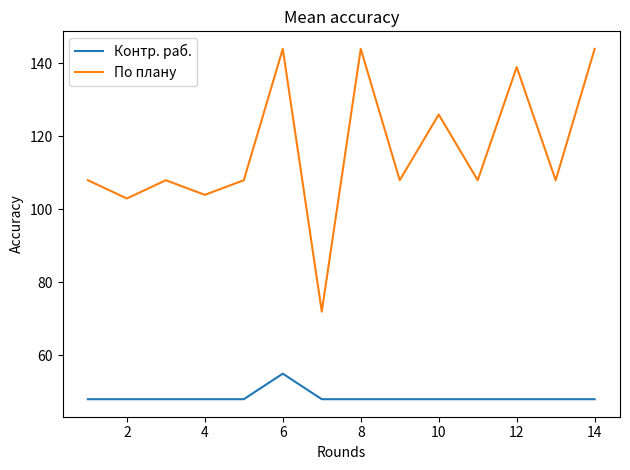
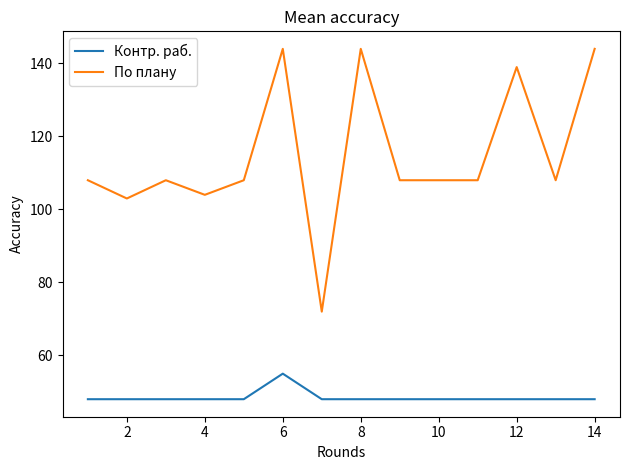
  {
    "Контр. раб.": {
      "2": 48,
      "4": 48,
      "6": 55,
      "8": 48,
      "10": 48,
      "12": 48,
      "14": 48
    },
    "По плану": {
      "2": 103,
      "4": 104,
      "6": 144,
      "8": 144,
-     "10": 126,
+     "10": 108,
      "12": 139,
      "14": 144
    }
  }
